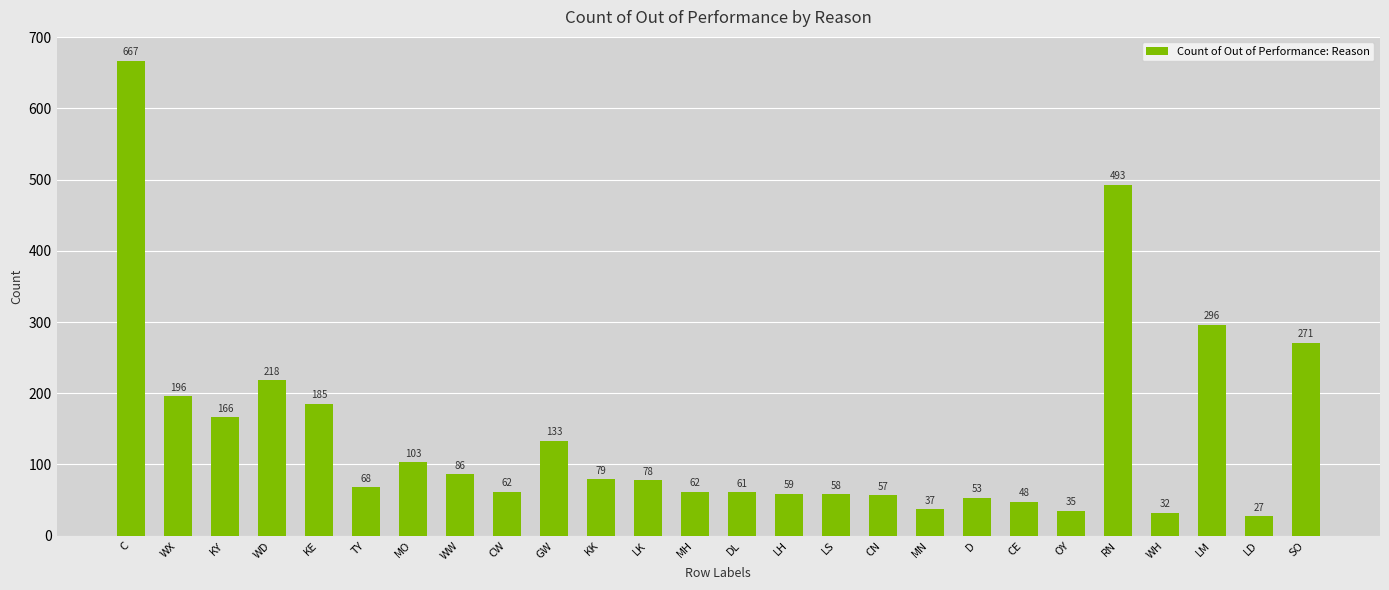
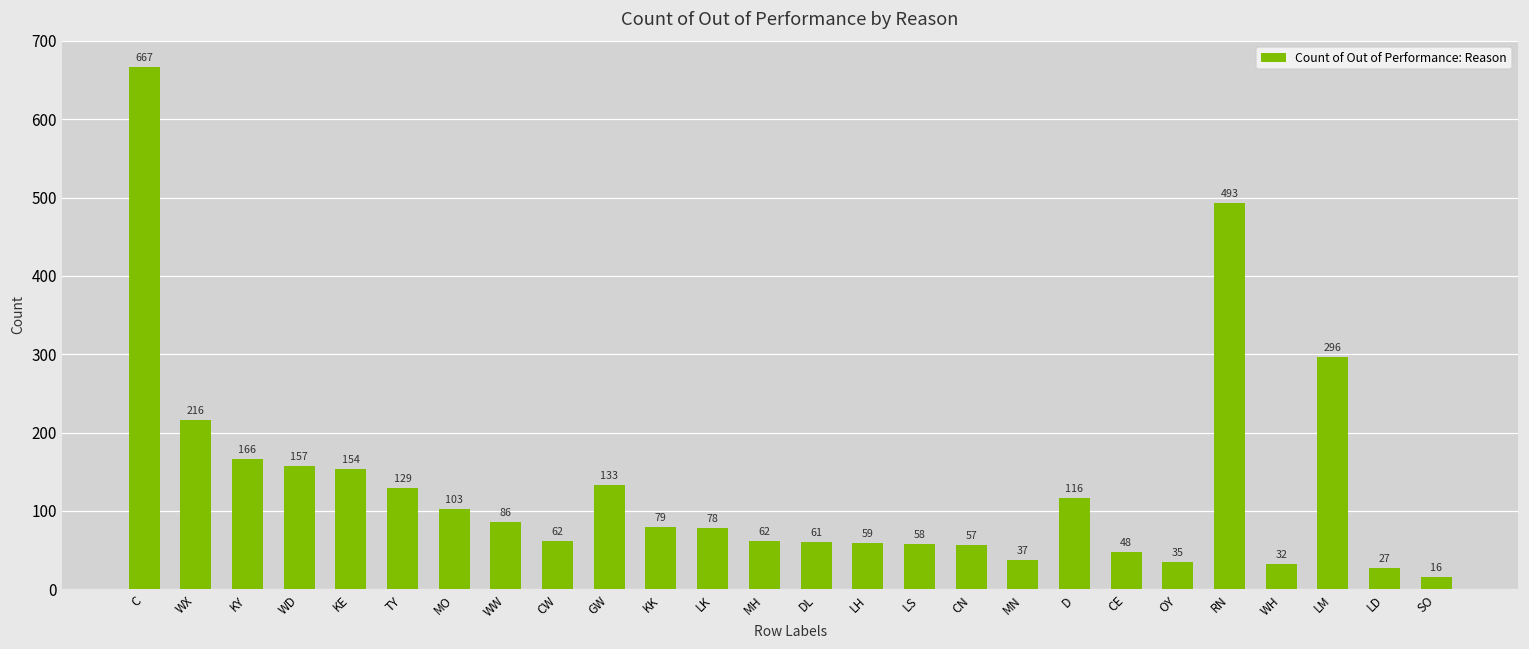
  {
    "C": 667,
-   "WX": 196,
+   "WX": 216,
    "KY": 166,
-   "WD": 218,
-   "KE": 185,
-   "TY": 68,
+   "WD": 157,
+   "KE": 154,
+   "TY": 129,
    "MO": 103,
    "WW": 86,
    "CW": 62,
    "GW": 133,
    "KK": 79,
    "LK": 78,
    "MH": 62,
    "DL": 61,
    "LH": 59,
    "LS": 58,
    "CN": 57,
    "MN": 37,
-   "D": 53,
+   "D": 116,
    "CE": 48,
    "OY": 35,
    "RN": 493,
    "WH": 32,
    "LM": 296,
    "LD": 27,
-   "SO": 271
+   "SO": 16
  }
